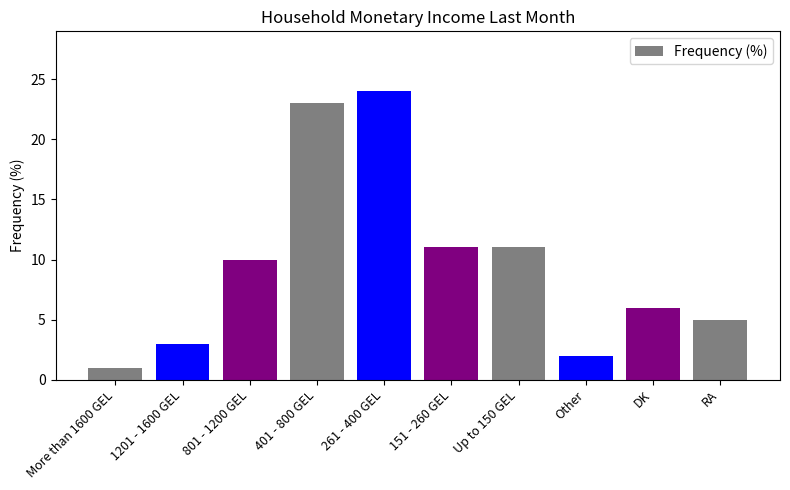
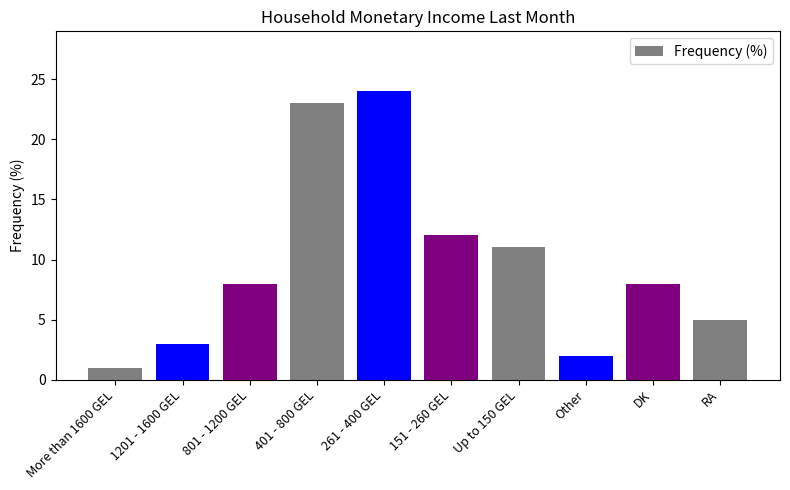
  {
    "More than 1600 GEL": 1,
    "1201 - 1600 GEL": 3,
-   "801 - 1200 GEL": 10,
+   "801 - 1200 GEL": 8,
    "401 - 800 GEL": 23,
    "261 - 400 GEL": 24,
-   "151 - 260 GEL": 11,
+   "151 - 260 GEL": 12,
    "Up to 150 GEL": 11,
    "Other": 2,
-   "DK": 6,
+   "DK": 8,
    "RA": 5
  }
